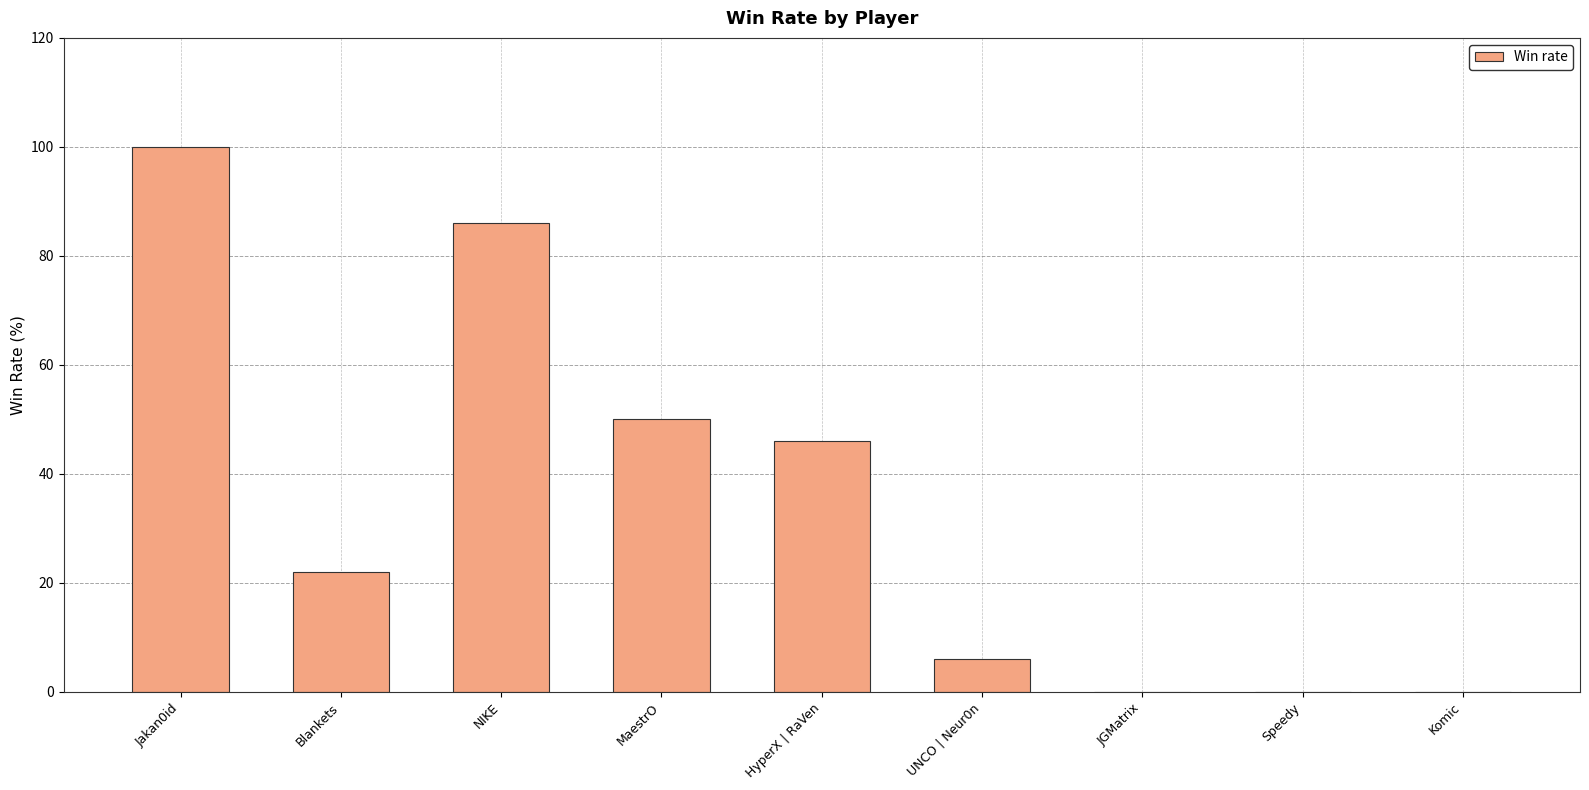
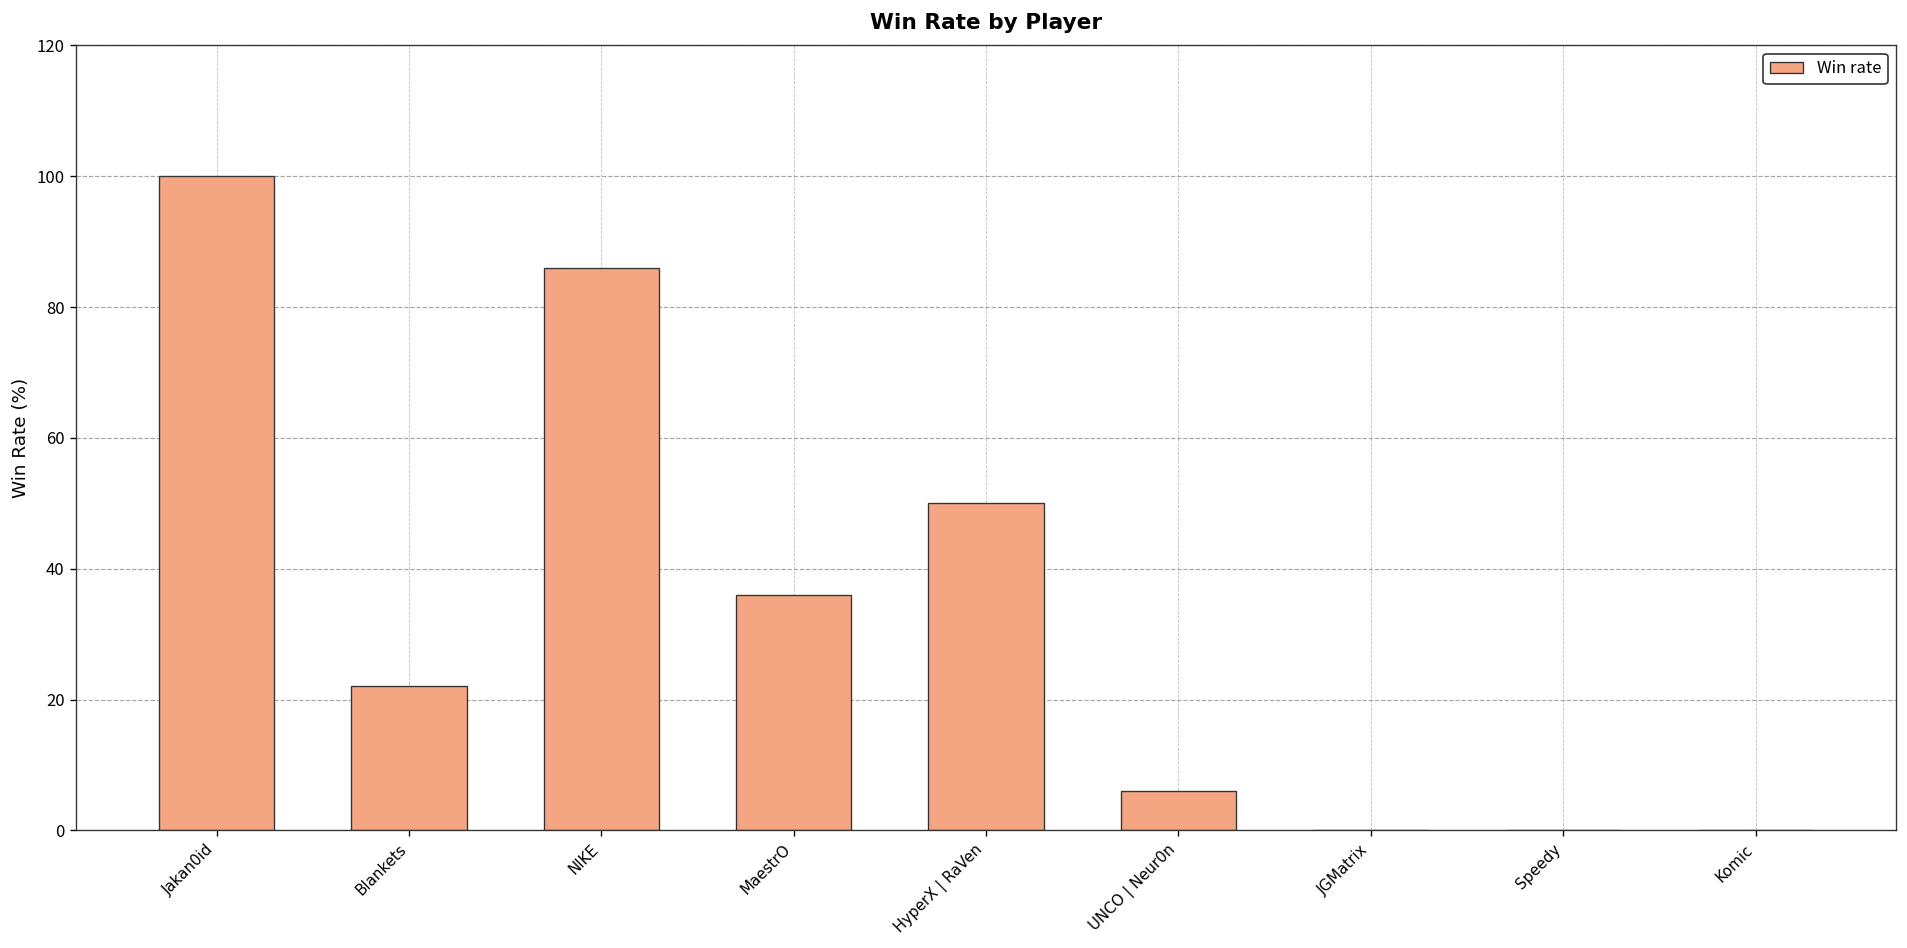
  {
    "Jakan0id": 100,
    "Blankets": 22,
    "NIKE": 86,
-   "MaestrO": 50,
-   "HyperX | RaVen": 46,
+   "MaestrO": 36,
+   "HyperX | RaVen": 50,
    "UNCO | Neur0n": 6,
    "JGMatrix": 0,
    "Speedy": 0,
    "Komic": 0
  }
